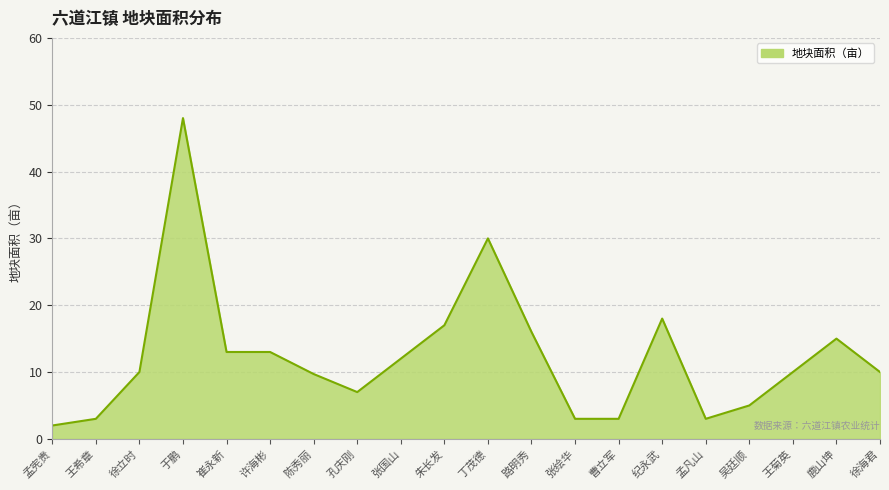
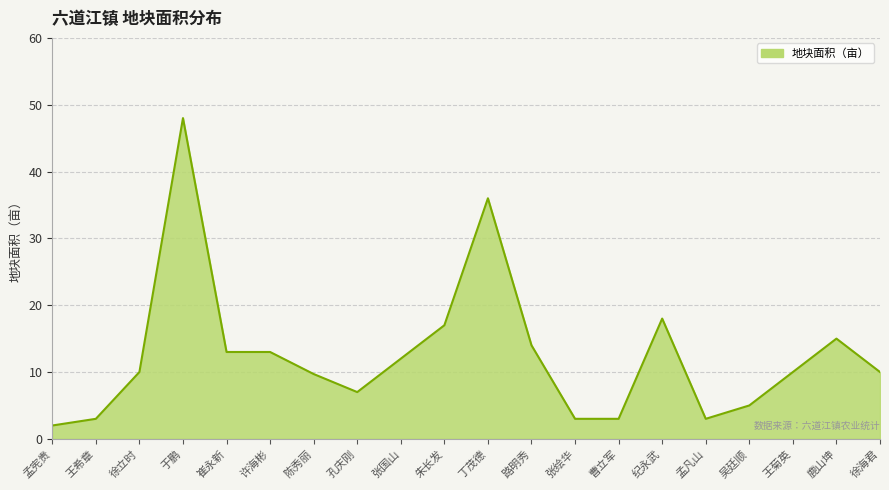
  {
    "孟宪贵": 2,
    "王希章": 3,
    "徐立时": 10,
    "于鹏": 48,
    "崔永新": 13,
    "许海彬": 13,
    "陈秀丽": 10,
    "孔庆刚": 7,
    "张国山": 12,
    "朱长发": 17,
-   "丁茂德": 30,
-   "路明秀": 16,
+   "丁茂德": 36,
+   "路明秀": 14,
    "张绘华": 3,
    "曹立军": 3,
    "纪永武": 18,
    "孟凡山": 3,
    "吴廷顺": 5,
    "王菊英": 10,
    "鹿山坤": 15,
    "徐海君": 10
  }
